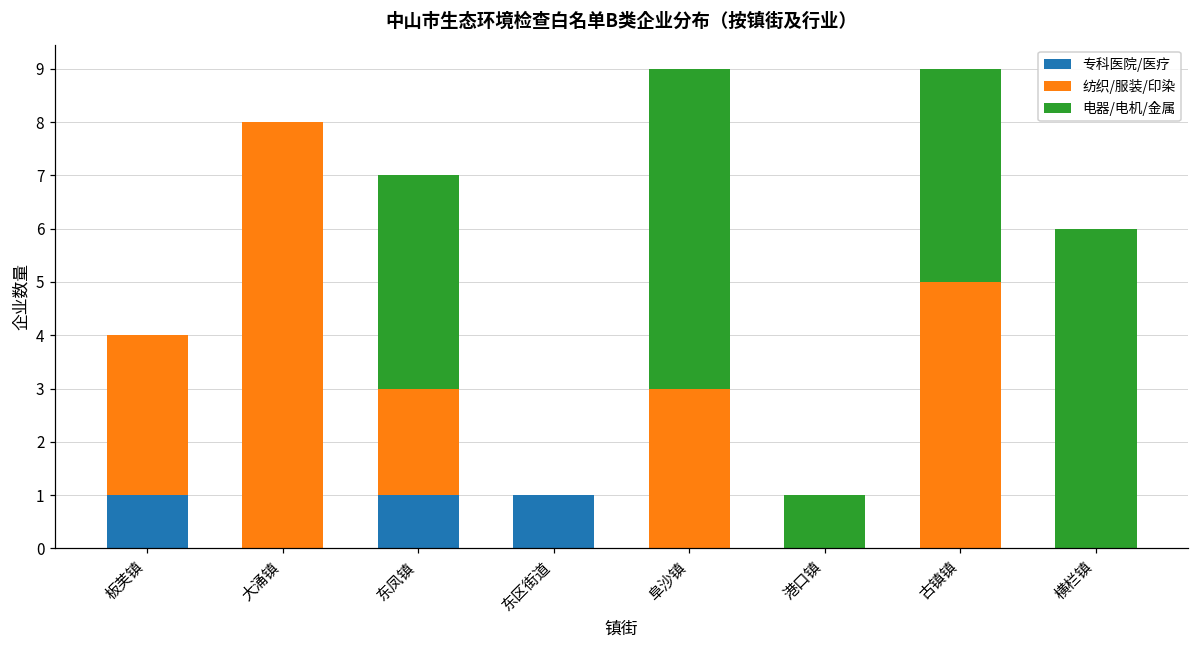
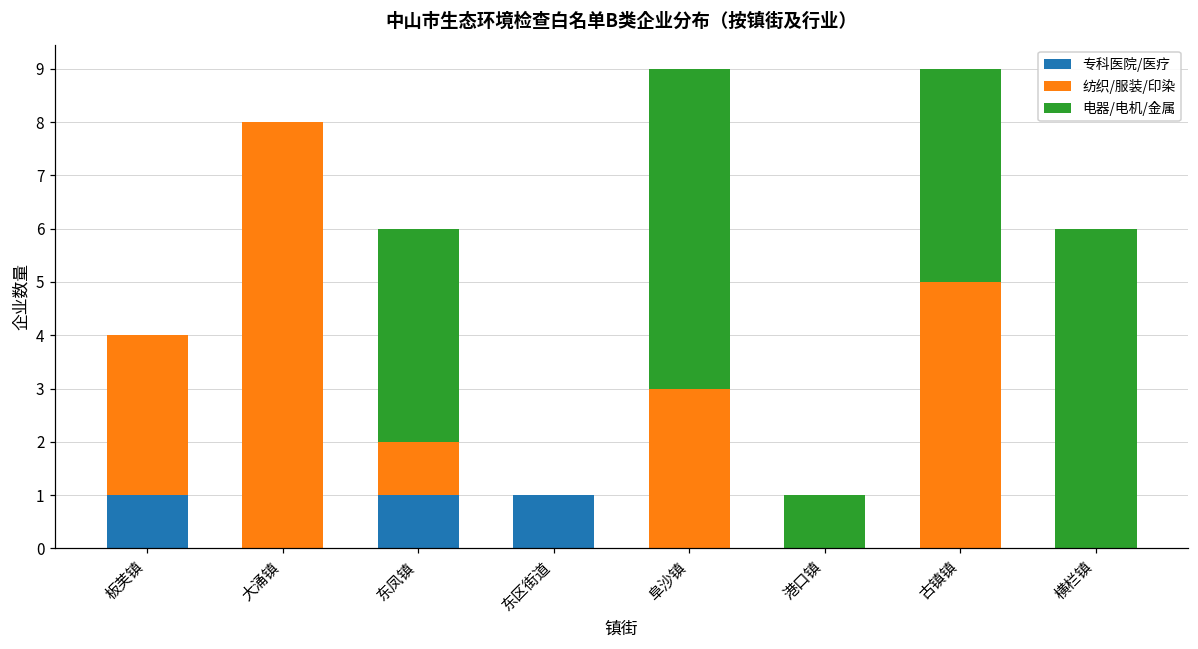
  {
    "专科医院/医疗": {
      "板芙镇": 1,
      "大涌镇": 0,
      "东凤镇": 1,
      "东区街道": 1,
      "阜沙镇": 0,
      "港口镇": 0,
      "古镇镇": 0,
      "横栏镇": 0
    },
    "纺织/服装/印染": {
      "板芙镇": 3,
      "大涌镇": 8,
-     "东凤镇": 2,
+     "东凤镇": 1,
      "东区街道": 0,
      "阜沙镇": 3,
      "港口镇": 0,
      "古镇镇": 5,
      "横栏镇": 0
    },
    "电器/电机/金属": {
      "板芙镇": 0,
      "大涌镇": 0,
      "东凤镇": 4,
      "东区街道": 0,
      "阜沙镇": 6,
      "港口镇": 1,
      "古镇镇": 4,
      "横栏镇": 6
    }
  }
